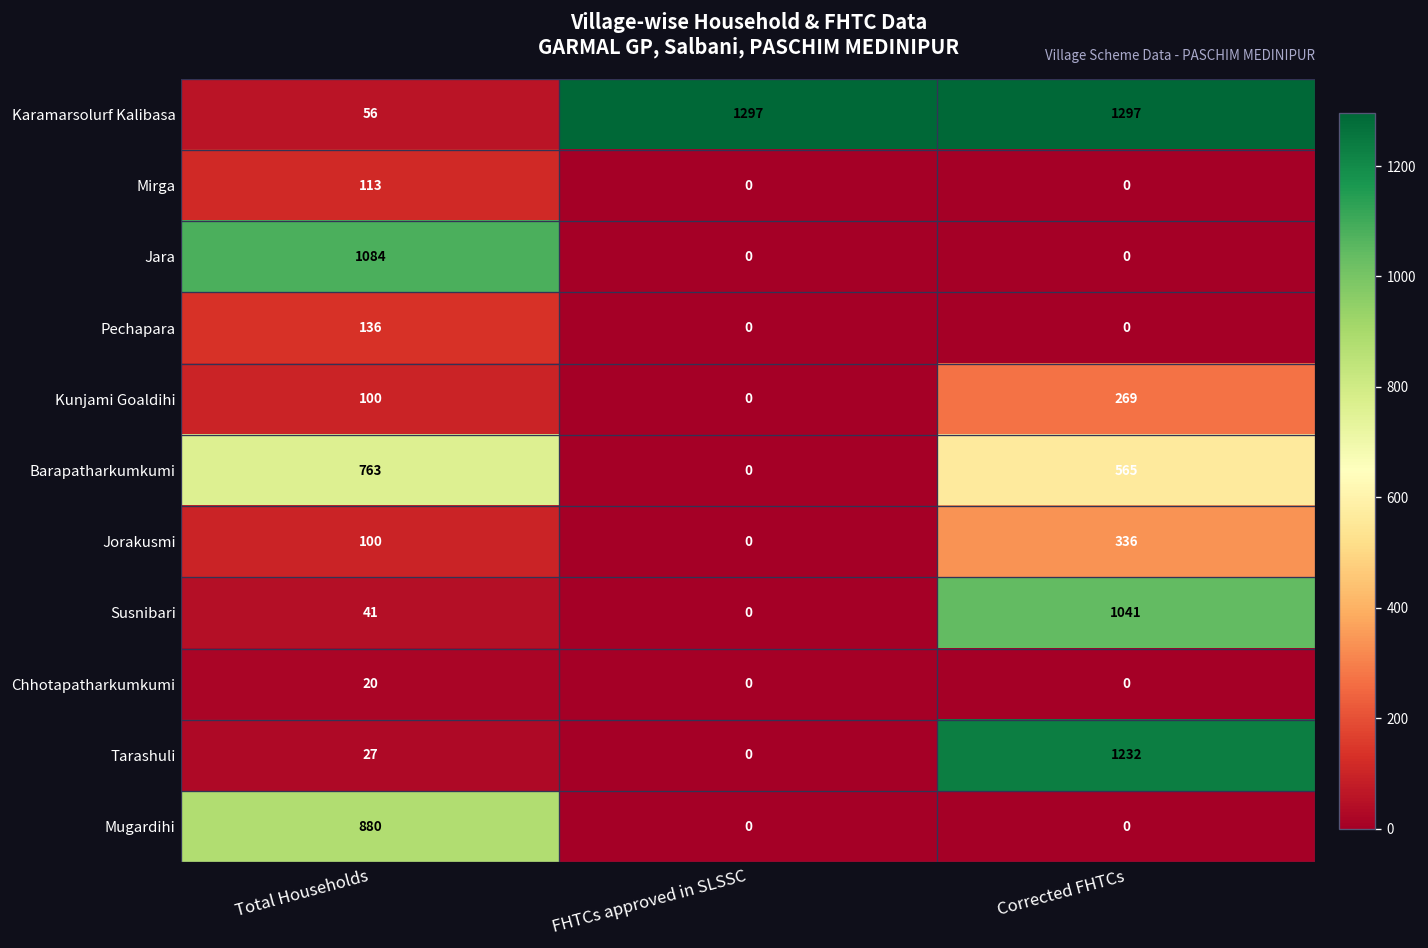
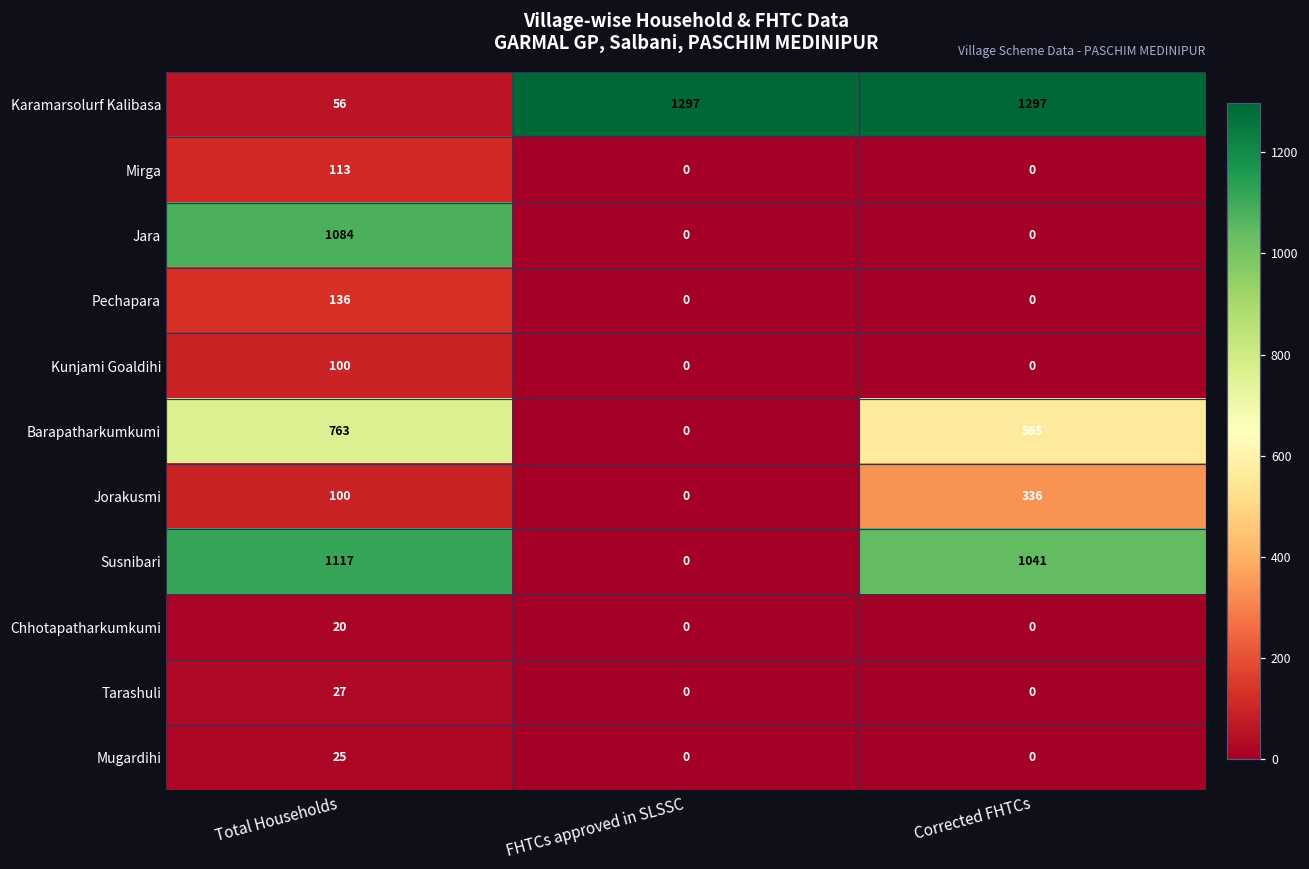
  {
    "Karamarsolurf Kalibasa": {
      "Total Households": 56,
      "FHTCs approved in SLSSC": 1297,
      "Corrected FHTCs": 1297
    },
    "Mirga": {
      "Total Households": 113,
      "FHTCs approved in SLSSC": 0,
      "Corrected FHTCs": 0
    },
    "Jara": {
      "Total Households": 1084,
      "FHTCs approved in SLSSC": 0,
      "Corrected FHTCs": 0
    },
    "Pechapara": {
      "Total Households": 136,
      "FHTCs approved in SLSSC": 0,
      "Corrected FHTCs": 0
    },
    "Kunjami Goaldihi": {
      "Total Households": 100,
      "FHTCs approved in SLSSC": 0,
-     "Corrected FHTCs": 269
+     "Corrected FHTCs": 0
    },
    "Barapatharkumkumi": {
      "Total Households": 763,
      "FHTCs approved in SLSSC": 0,
      "Corrected FHTCs": 565
    },
    "Jorakusmi": {
      "Total Households": 100,
      "FHTCs approved in SLSSC": 0,
      "Corrected FHTCs": 336
    },
    "Susnibari": {
-     "Total Households": 41,
+     "Total Households": 1117,
      "FHTCs approved in SLSSC": 0,
      "Corrected FHTCs": 1041
    },
    "Chhotapatharkumkumi": {
      "Total Households": 20,
      "FHTCs approved in SLSSC": 0,
      "Corrected FHTCs": 0
    },
    "Tarashuli": {
      "Total Households": 27,
      "FHTCs approved in SLSSC": 0,
-     "Corrected FHTCs": 1232
+     "Corrected FHTCs": 0
    },
    "Mugardihi": {
-     "Total Households": 880,
+     "Total Households": 25,
      "FHTCs approved in SLSSC": 0,
      "Corrected FHTCs": 0
    }
  }
